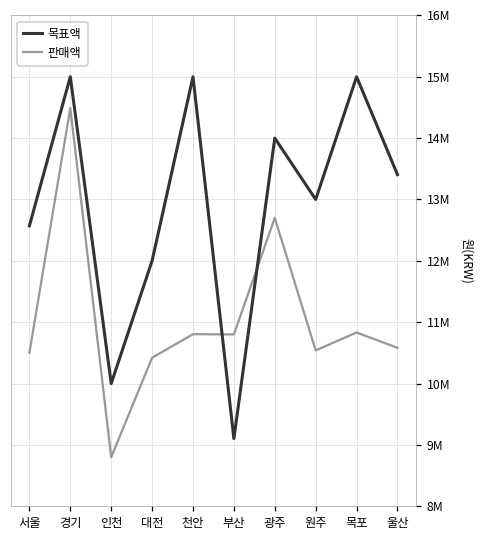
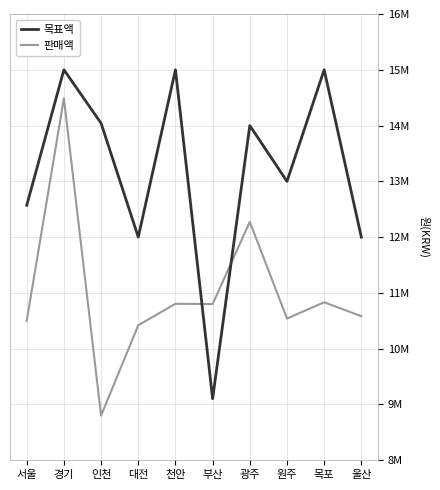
  {
    "목표액": {
      "서울": 12600000,
      "경기": 15000000,
-     "인천": 10000000,
+     "인천": 14000000,
      "대전": 12000000,
      "천안": 15000000,
      "부산": 9100000,
      "광주": 14000000,
      "원주": 13000000,
      "목포": 15000000,
-     "울산": 13400000
+     "울산": 12000000
    },
    "판매액": {
      "서울": 10500000,
      "경기": 14500000,
      "인천": 8800000,
      "대전": 10400000,
      "천안": 10800000,
      "부산": 10800000,
-     "광주": 12700000,
+     "광주": 12300000,
      "원주": 10500000,
      "목포": 10800000,
      "울산": 10600000
    }
  }
